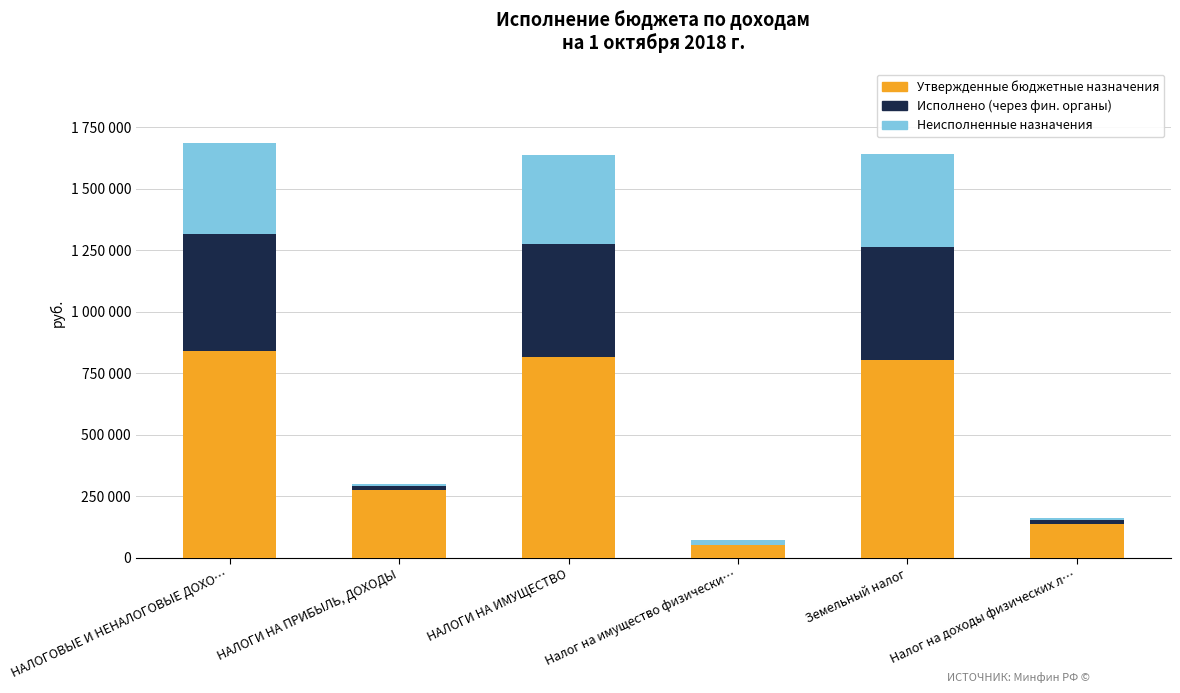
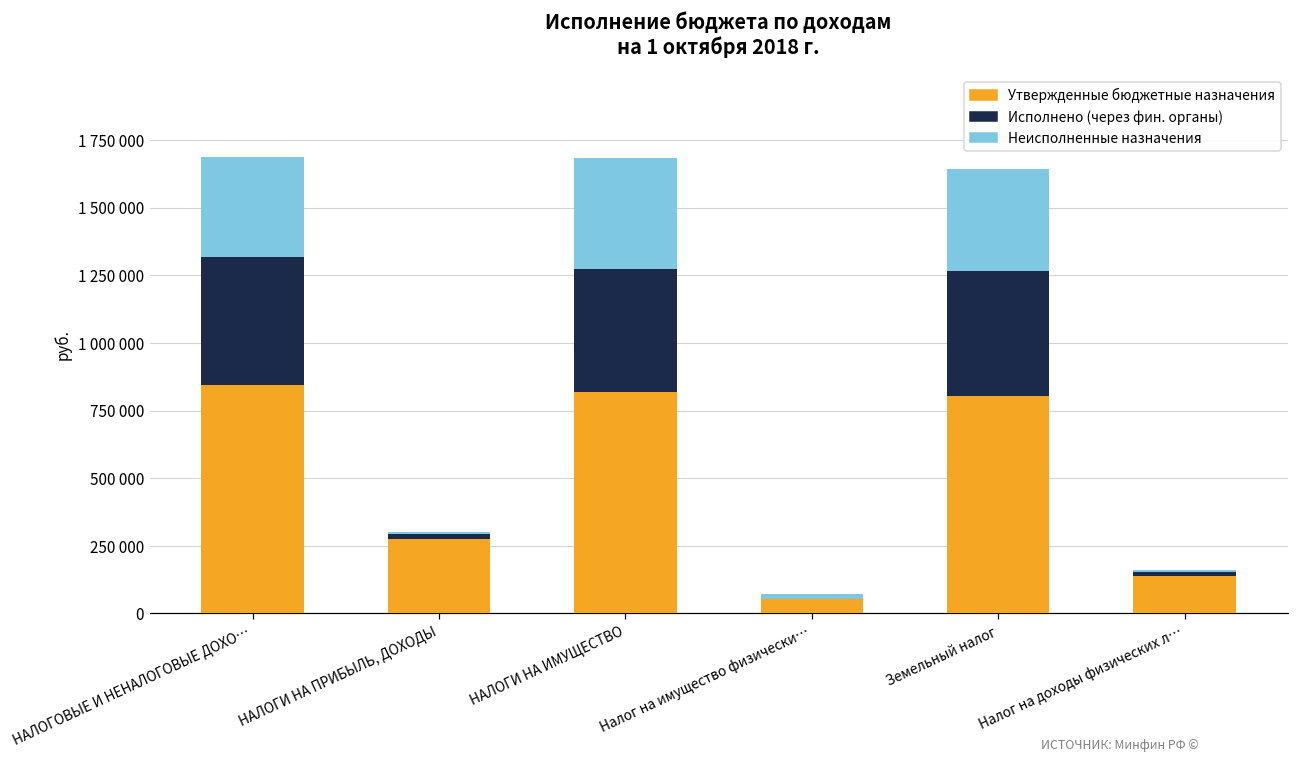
  {
    "Утвержденные бюджетные назначения": {
      "НАЛОГОВЫЕ И НЕНАЛОГОВЫЕ ДОХО…": 840000,
      "НАЛОГИ НА ПРИБЫЛЬ, ДОХОДЫ": 280000,
      "НАЛОГИ НА ИМУЩЕСТВО": 820000,
      "Налог на имущество физически…": 50000,
      "Земельный налог": 800000,
      "Налог на доходы физических л…": 140000
    },
    "Исполнено (через фин. органы)": {
      "НАЛОГОВЫЕ И НЕНАЛОГОВЫЕ ДОХО…": 470000,
      "НАЛОГИ НА ПРИБЫЛЬ, ДОХОДЫ": 20000,
      "НАЛОГИ НА ИМУЩЕСТВО": 460000,
      "Налог на имущество физически…": 0,
      "Земельный налог": 460000,
      "Налог на доходы физических л…": 20000
    },
    "Неисполненные назначения": {
      "НАЛОГОВЫЕ И НЕНАЛОГОВЫЕ ДОХО…": 370000,
-     "НАЛОГИ НА ИМУЩЕСТВО": 360000,
+     "НАЛОГИ НА ИМУЩЕСТВО": 410000,
      "Налог на имущество физически…": 20000,
      "Земельный налог": 380000
    }
  }
